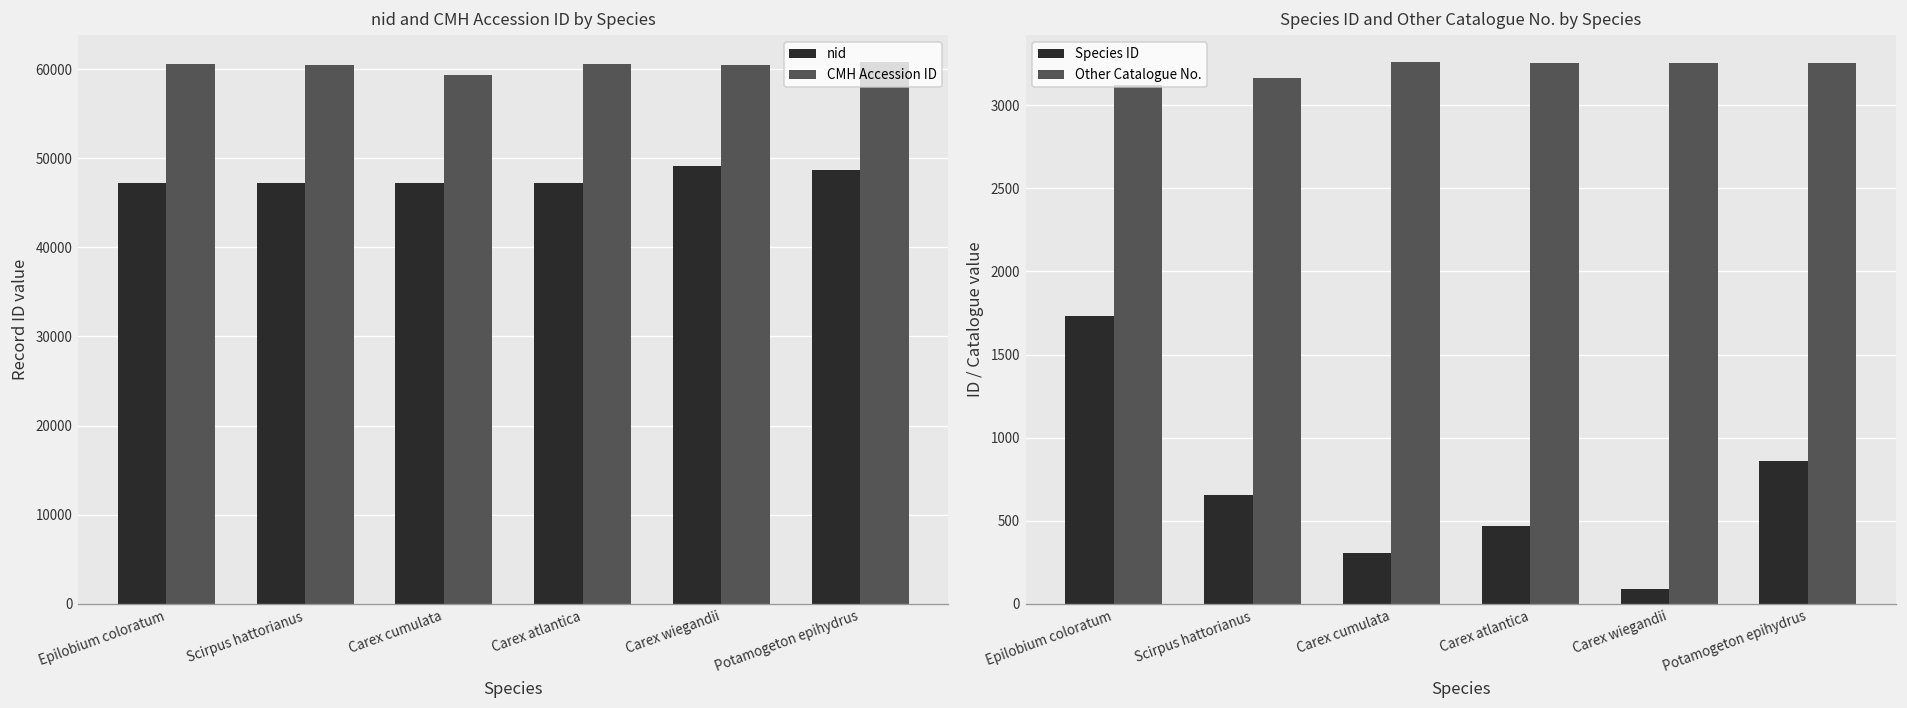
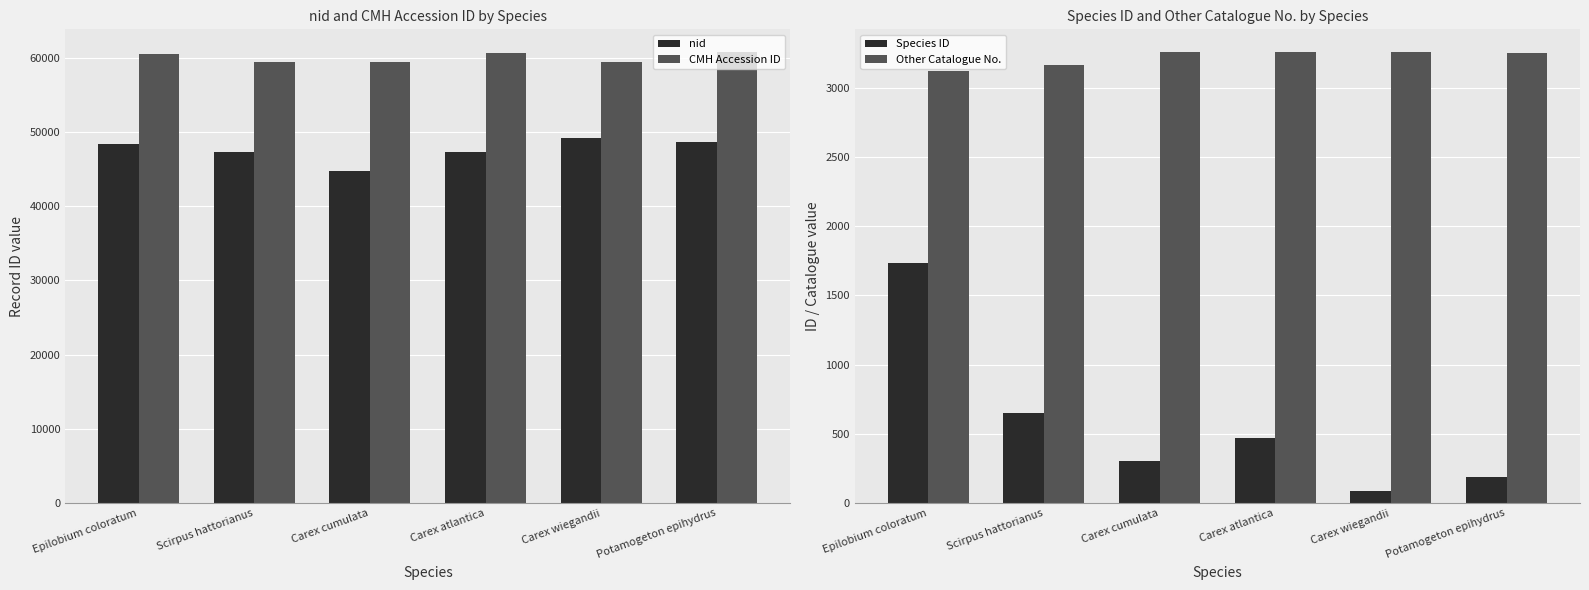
  {
    "nid and CMH Accession ID by Species": {
      "nid": {
-       "Epilobium coloratum": 47000,
+       "Epilobium coloratum": 48000,
        "Scirpus hattorianus": 47000,
-       "Carex cumulata": 47000,
+       "Carex cumulata": 45000,
        "Carex atlantica": 47000,
        "Carex wiegandii": 49000,
        "Potamogeton epihydrus": 49000
      },
      "CMH Accession ID": {
        "Epilobium coloratum": 61000,
-       "Scirpus hattorianus": 60000,
+       "Scirpus hattorianus": 59000,
        "Carex cumulata": 59000,
        "Carex atlantica": 61000,
-       "Carex wiegandii": 60000
+       "Carex wiegandii": 59000
      }
    },
    "Species ID and Other Catalogue No. by Species": {
      "Species ID": {
        "Epilobium coloratum": 1730,
        "Scirpus hattorianus": 650,
        "Carex cumulata": 300,
        "Carex atlantica": 470,
        "Carex wiegandii": 90,
-       "Potamogeton epihydrus": 860
+       "Potamogeton epihydrus": 190
      },
      "Other Catalogue No.": {
        "Epilobium coloratum": 3120,
        "Scirpus hattorianus": 3170,
        "Carex cumulata": 3260,
        "Carex atlantica": 3260,
        "Carex wiegandii": 3260,
        "Potamogeton epihydrus": 3250
      }
    }
  }
